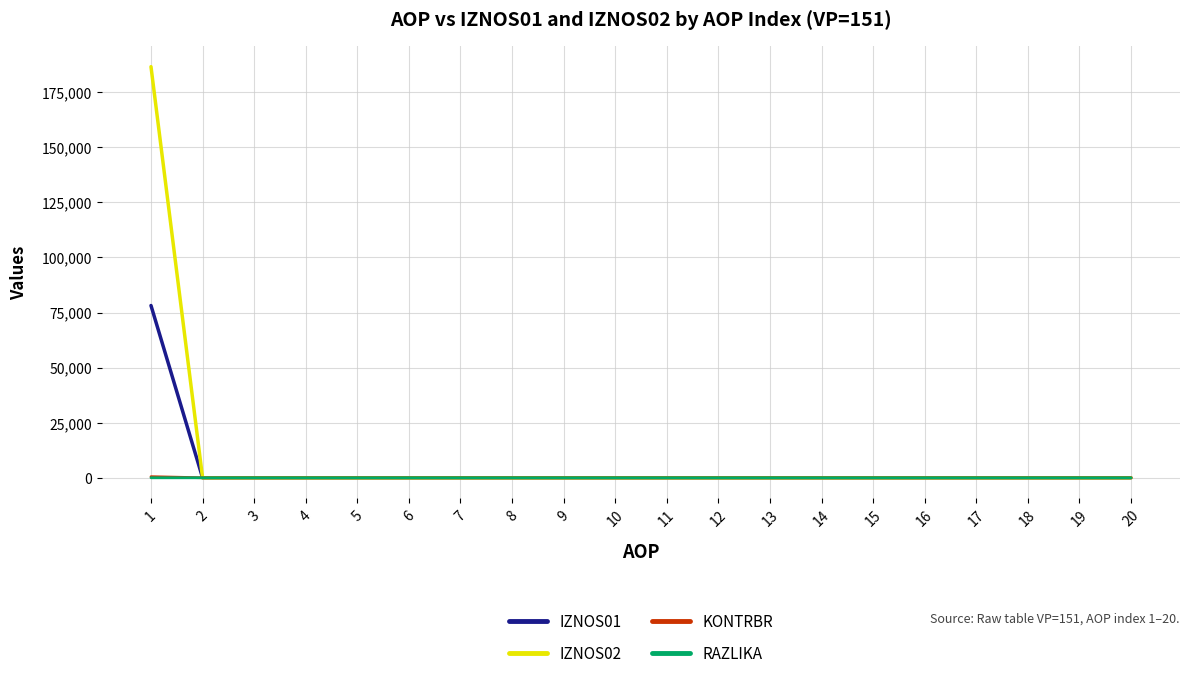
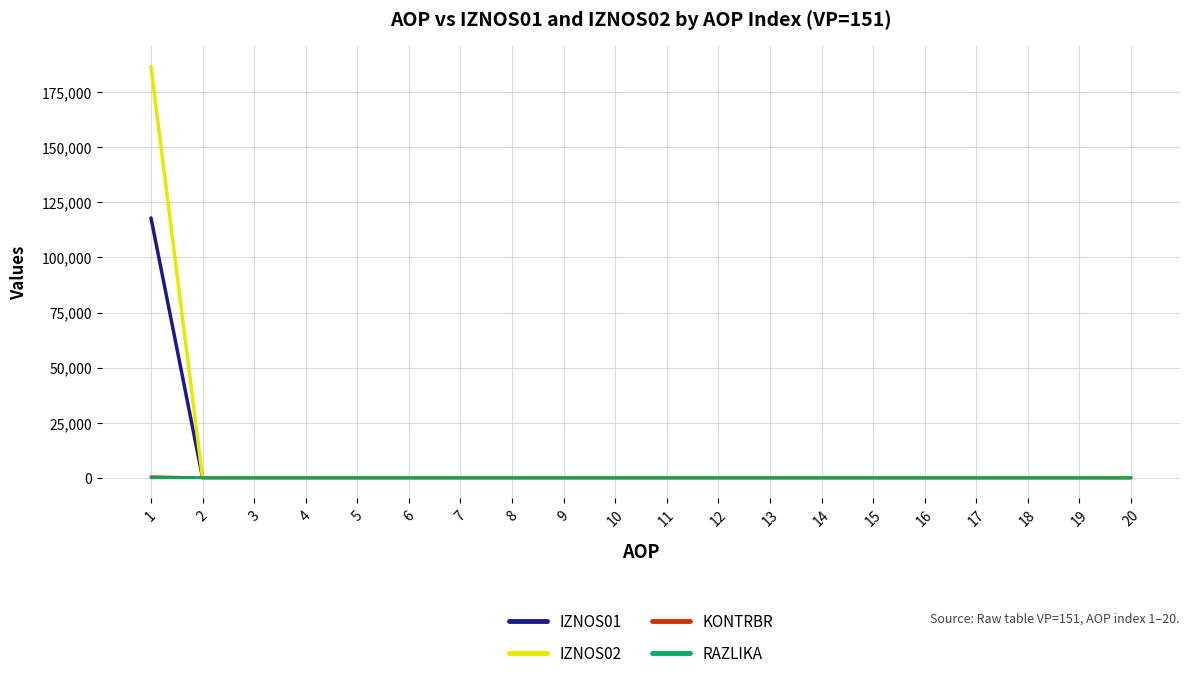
  {
    "IZNOS01": {
-     "1": "78,000"
+     "1": "118,000"
    },
    "IZNOS02": {
      "1": "187,000"
    }
  }
